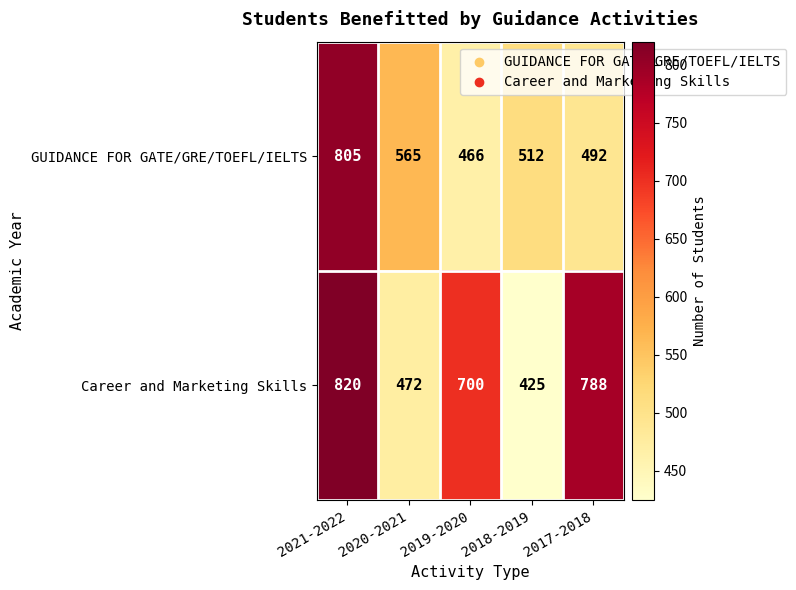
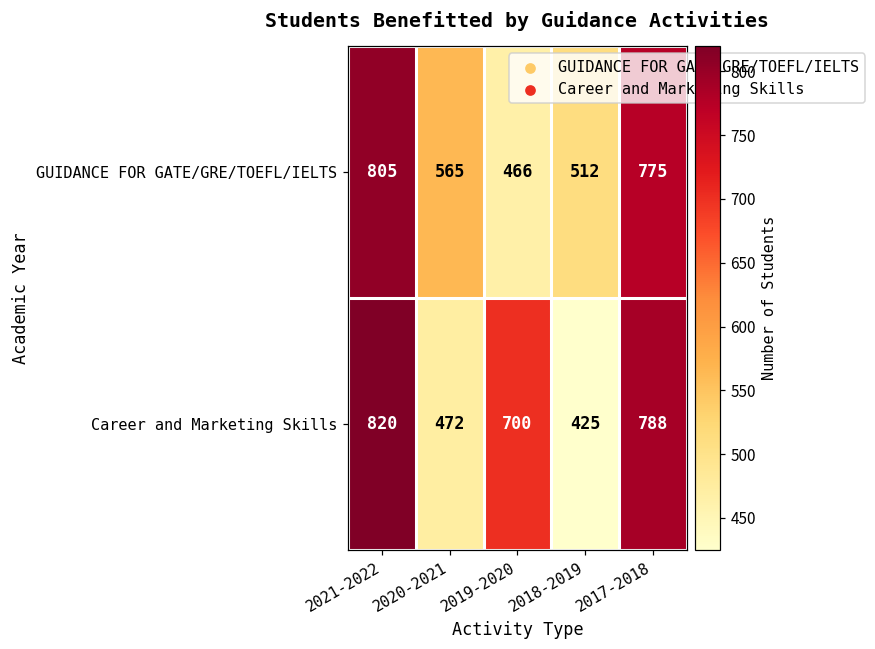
  {
    "GUIDANCE FOR GATE/GRE/TOEFL/IELTS": {
      "2021-2022": 805,
      "2020-2021": 565,
      "2019-2020": 466,
      "2018-2019": 512,
-     "2017-2018": 492
+     "2017-2018": 775
    },
    "Career and Marketing Skills": {
      "2021-2022": 820,
      "2020-2021": 472,
      "2019-2020": 700,
      "2018-2019": 425,
      "2017-2018": 788
    }
  }
